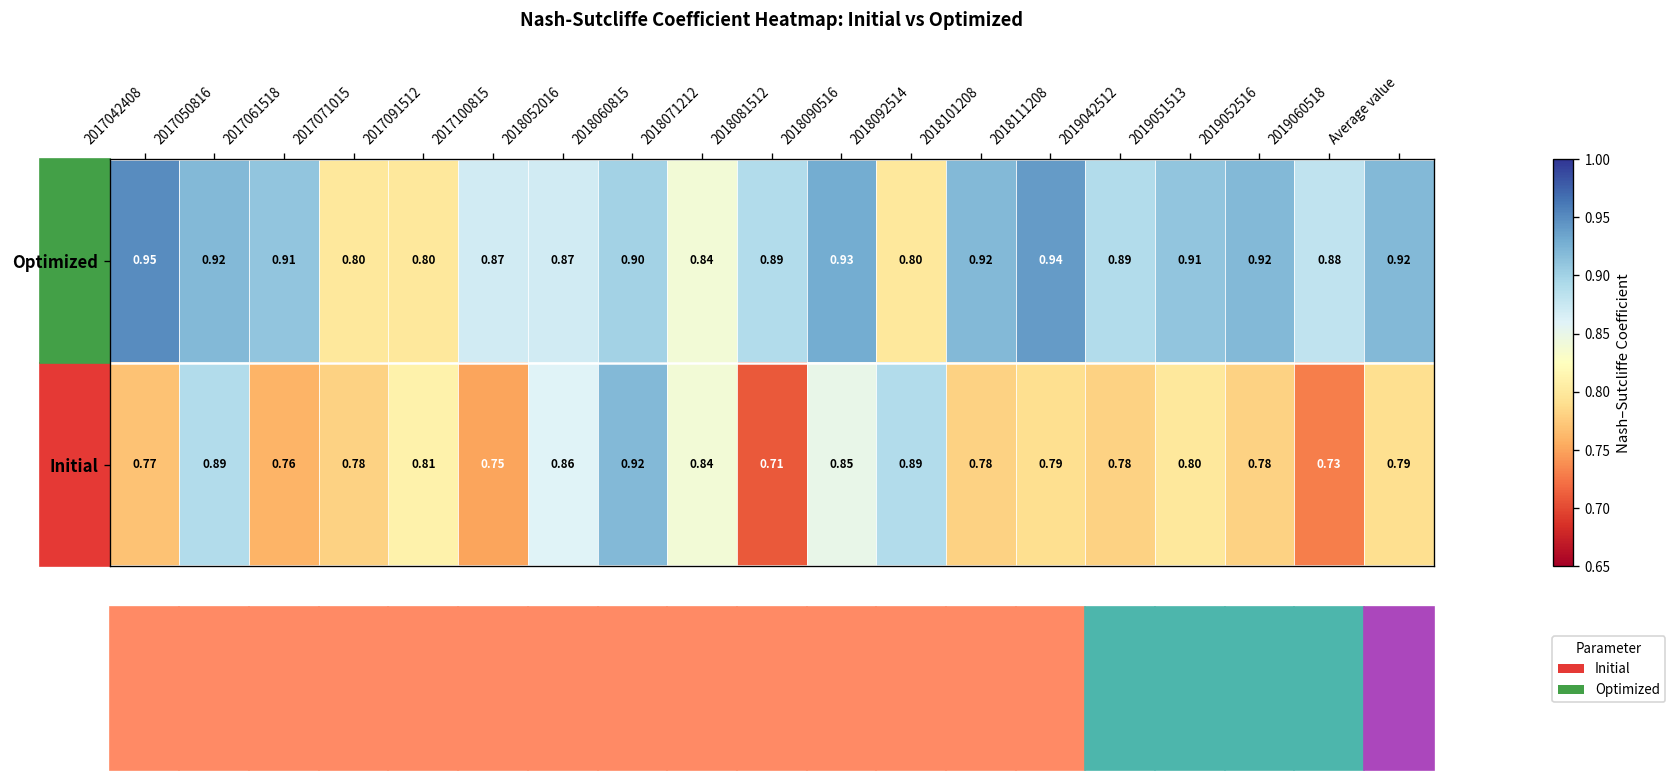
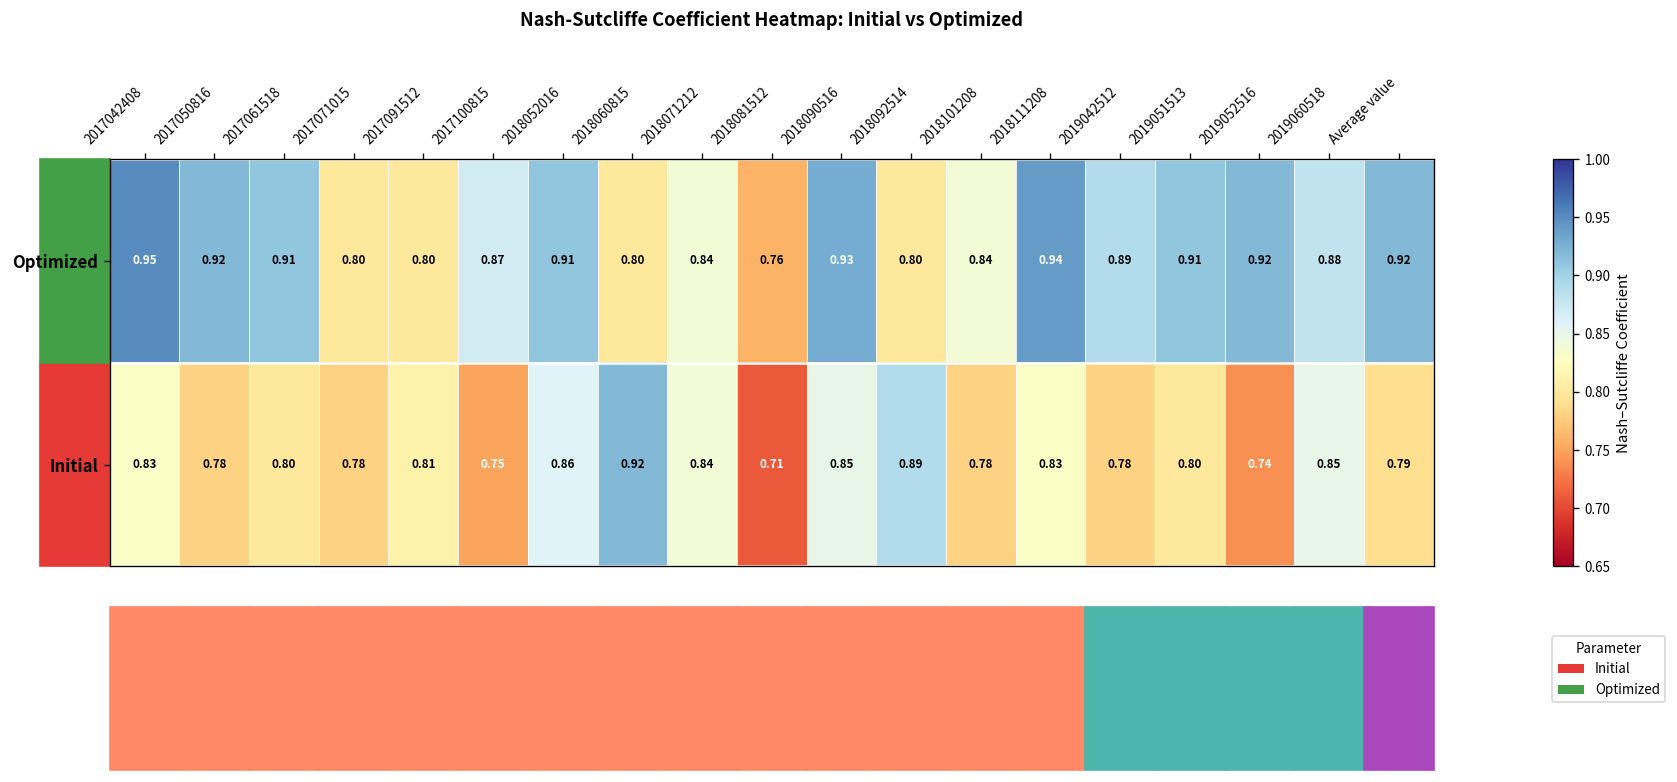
  {
    "Optimized": {
      "2017042408": 0.95,
      "2017050816": 0.92,
      "2017061518": 0.91,
      "2017071015": 0.80,
      "2017091512": 0.80,
      "2017100815": 0.87,
-     "2018052016": 0.87,
-     "2018060815": 0.90,
+     "2018052016": 0.91,
+     "2018060815": 0.80,
      "2018071212": 0.84,
-     "2018081512": 0.89,
+     "2018081512": 0.76,
      "2018090516": 0.93,
      "2018092514": 0.80,
-     "2018101208": 0.92,
+     "2018101208": 0.84,
      "2018111208": 0.94,
      "2019042512": 0.89,
      "2019051513": 0.91,
      "2019052516": 0.92,
      "2019060518": 0.88,
      "Average value": 0.92
    },
    "Initial": {
-     "2017042408": 0.77,
-     "2017050816": 0.89,
-     "2017061518": 0.76,
+     "2017042408": 0.83,
+     "2017050816": 0.78,
+     "2017061518": 0.80,
      "2017071015": 0.78,
      "2017091512": 0.81,
      "2017100815": 0.75,
      "2018052016": 0.86,
      "2018060815": 0.92,
      "2018071212": 0.84,
      "2018081512": 0.71,
      "2018090516": 0.85,
      "2018092514": 0.89,
      "2018101208": 0.78,
-     "2018111208": 0.79,
+     "2018111208": 0.83,
      "2019042512": 0.78,
      "2019051513": 0.80,
-     "2019052516": 0.78,
-     "2019060518": 0.73,
+     "2019052516": 0.74,
+     "2019060518": 0.85,
      "Average value": 0.79
    }
  }
